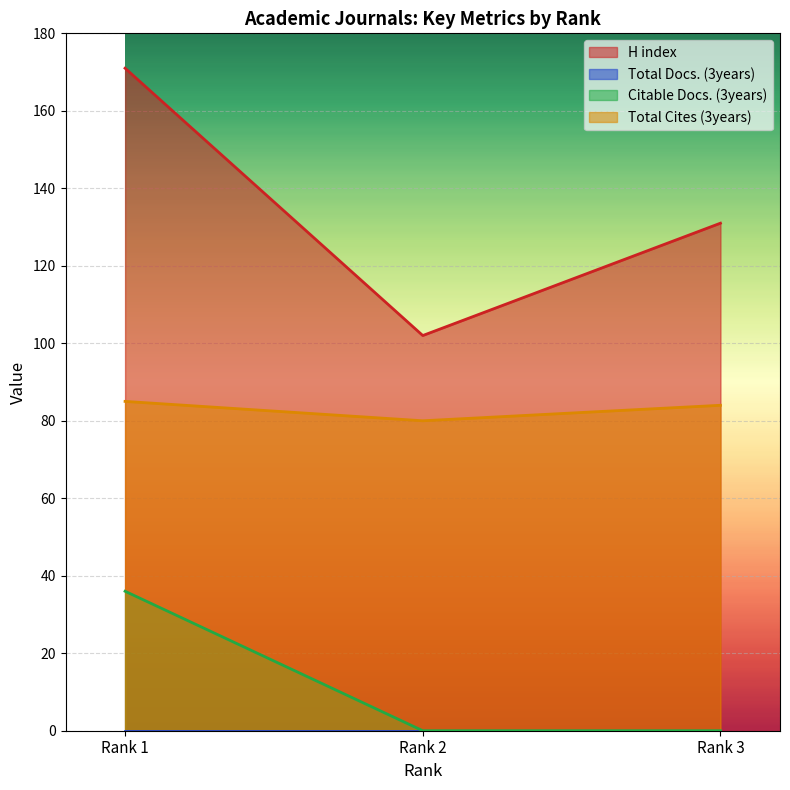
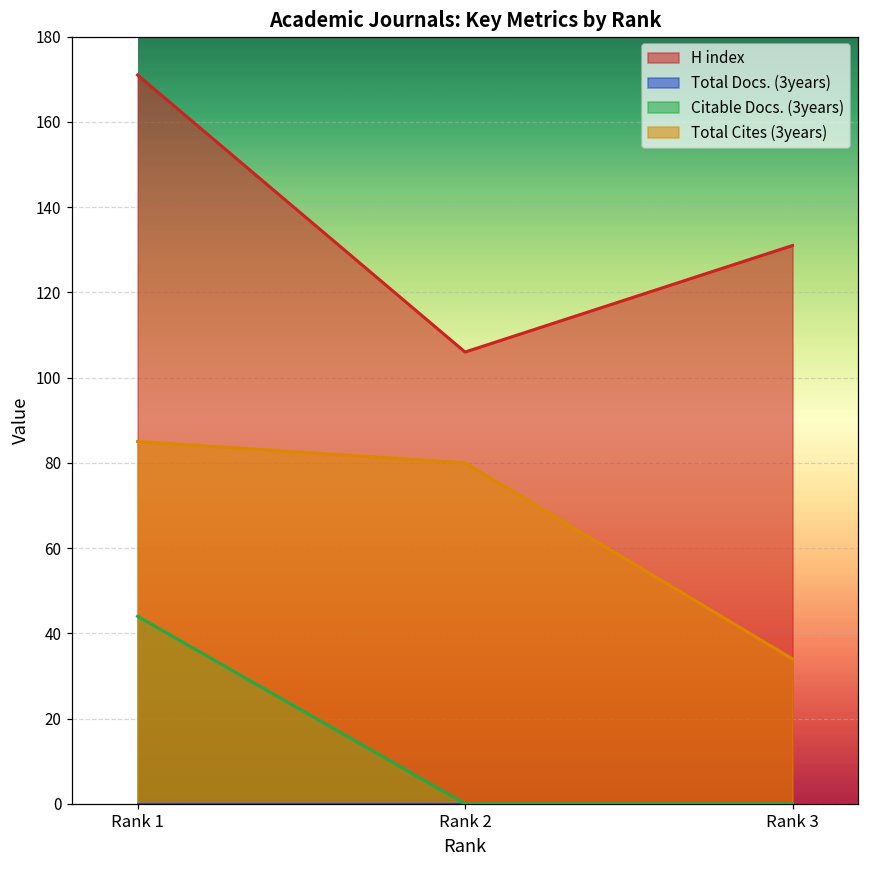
  {
    "H index": {
      "Rank 1": 171,
-     "Rank 2": 102,
+     "Rank 2": 106,
      "Rank 3": 131
    },
    "Total Docs. (3years)": {
      "Rank 1": 0
    },
    "Citable Docs. (3years)": {
-     "Rank 1": 36
+     "Rank 1": 44
    },
    "Total Cites (3years)": {
      "Rank 1": 85,
      "Rank 2": 80,
-     "Rank 3": 84
+     "Rank 3": 34
    }
  }
